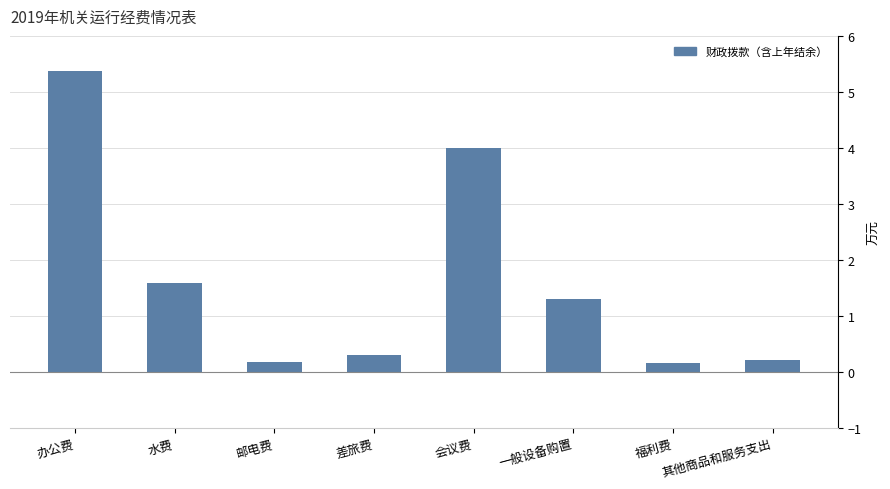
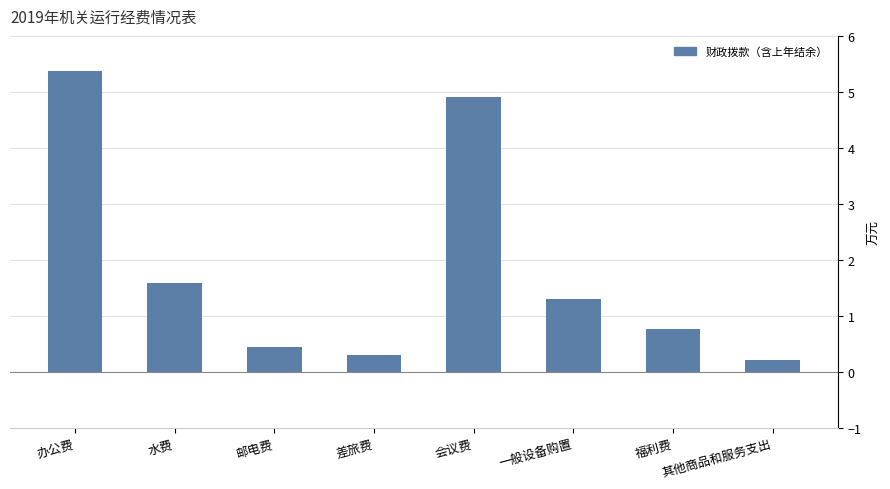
  {
    "办公费": 5.4,
    "水费": 1.6,
-   "邮电费": 0.2,
+   "邮电费": 0.4,
    "差旅费": 0.3,
-   "会议费": 4.0,
+   "会议费": 4.9,
    "一般设备购置": 1.3,
-   "福利费": 0.2,
+   "福利费": 0.8,
    "其他商品和服务支出": 0.2
  }
